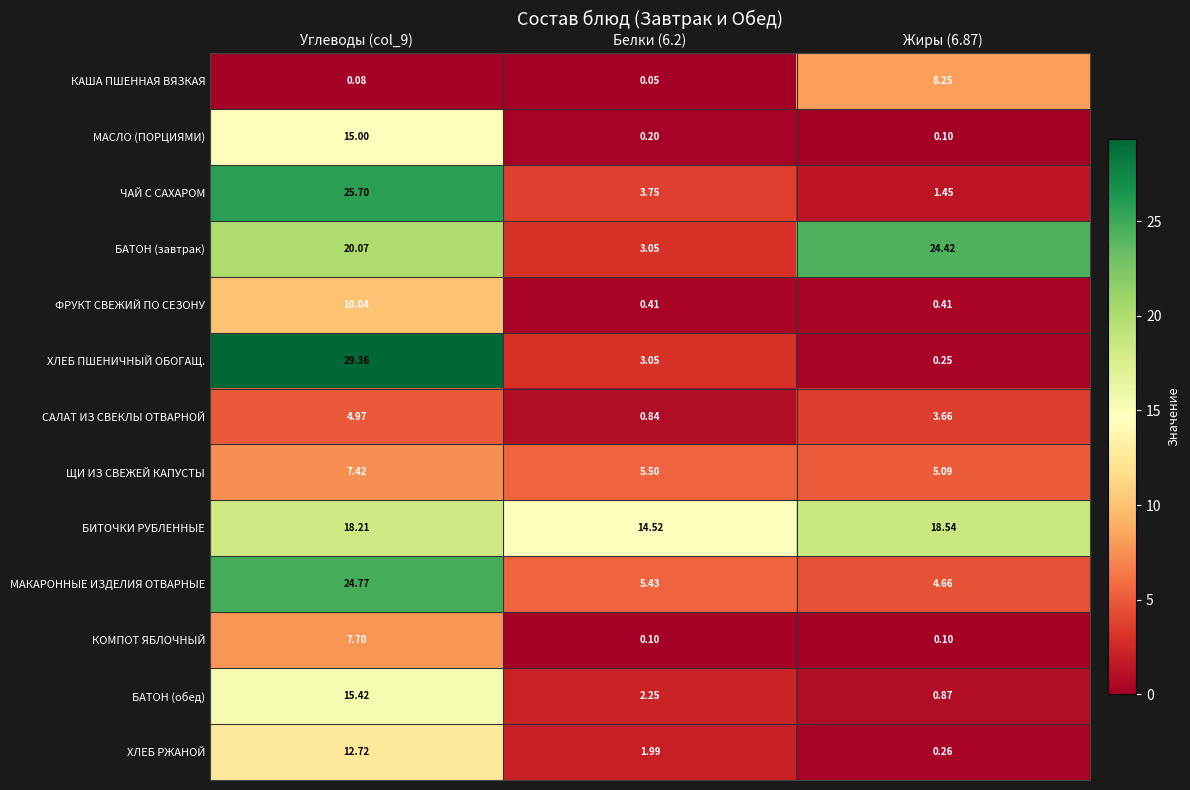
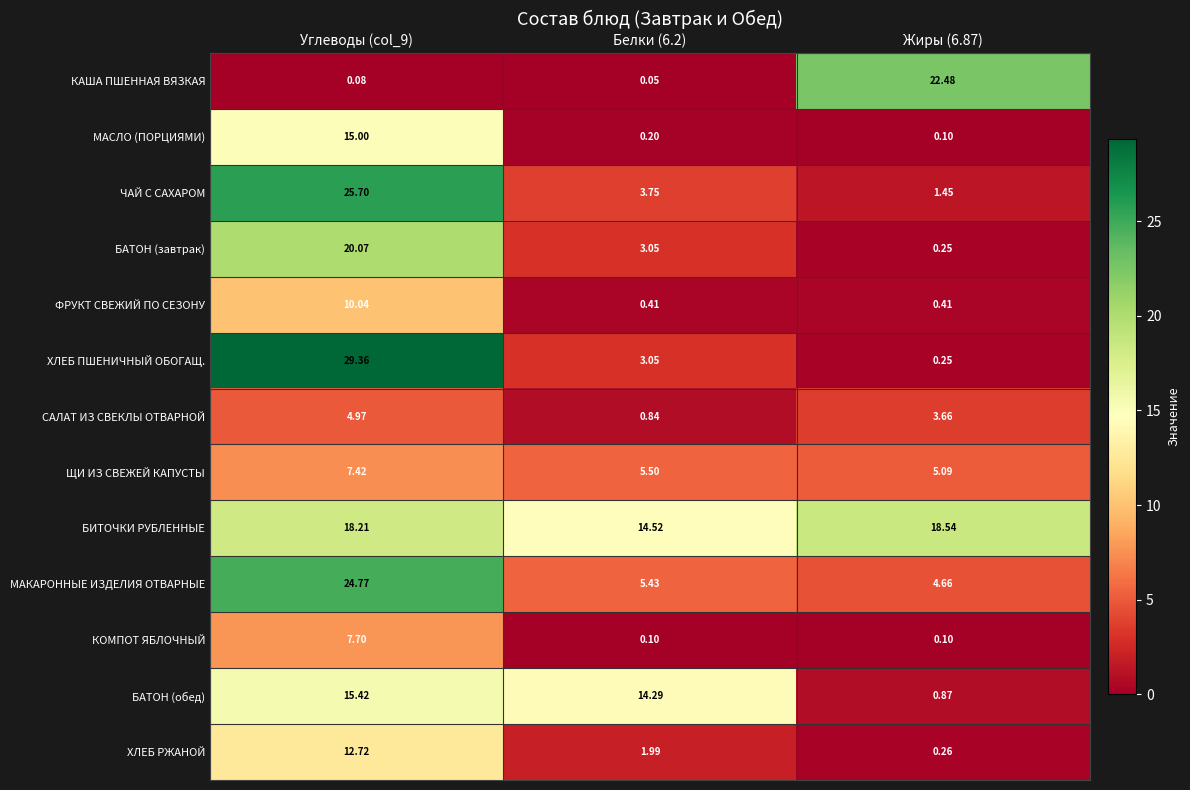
  {
    "КАША ПШЕННАЯ ВЯЗКАЯ": {
      "Углеводы (col_9)": 0.08,
      "Белки (6.2)": 0.05,
-     "Жиры (6.87)": 8.25
+     "Жиры (6.87)": 22.48
    },
    "МАСЛО (ПОРЦИЯМИ)": {
      "Углеводы (col_9)": 15.00,
      "Белки (6.2)": 0.20,
      "Жиры (6.87)": 0.10
    },
    "ЧАЙ С САХАРОМ": {
      "Углеводы (col_9)": 25.70,
      "Белки (6.2)": 3.75,
      "Жиры (6.87)": 1.45
    },
    "БАТОН (завтрак)": {
      "Углеводы (col_9)": 20.07,
      "Белки (6.2)": 3.05,
-     "Жиры (6.87)": 24.42
+     "Жиры (6.87)": 0.25
    },
    "ФРУКТ СВЕЖИЙ ПО СЕЗОНУ": {
      "Углеводы (col_9)": 10.04,
      "Белки (6.2)": 0.41,
      "Жиры (6.87)": 0.41
    },
    "ХЛЕБ ПШЕНИЧНЫЙ ОБОГАЩ.": {
      "Углеводы (col_9)": 29.36,
      "Белки (6.2)": 3.05,
      "Жиры (6.87)": 0.25
    },
    "САЛАТ ИЗ СВЕКЛЫ ОТВАРНОЙ": {
      "Углеводы (col_9)": 4.97,
      "Белки (6.2)": 0.84,
      "Жиры (6.87)": 3.66
    },
    "ЩИ ИЗ СВЕЖЕЙ КАПУСТЫ": {
      "Углеводы (col_9)": 7.42,
      "Белки (6.2)": 5.50,
      "Жиры (6.87)": 5.09
    },
    "БИТОЧКИ РУБЛЕННЫЕ": {
      "Углеводы (col_9)": 18.21,
      "Белки (6.2)": 14.52,
      "Жиры (6.87)": 18.54
    },
    "МАКАРОННЫЕ ИЗДЕЛИЯ ОТВАРНЫЕ": {
      "Углеводы (col_9)": 24.77,
      "Белки (6.2)": 5.43,
      "Жиры (6.87)": 4.66
    },
    "КОМПОТ ЯБЛОЧНЫЙ": {
      "Углеводы (col_9)": 7.70,
      "Белки (6.2)": 0.10,
      "Жиры (6.87)": 0.10
    },
    "БАТОН (обед)": {
      "Углеводы (col_9)": 15.42,
-     "Белки (6.2)": 2.25,
+     "Белки (6.2)": 14.29,
      "Жиры (6.87)": 0.87
    },
    "ХЛЕБ РЖАНОЙ": {
      "Углеводы (col_9)": 12.72,
      "Белки (6.2)": 1.99,
      "Жиры (6.87)": 0.26
    }
  }
